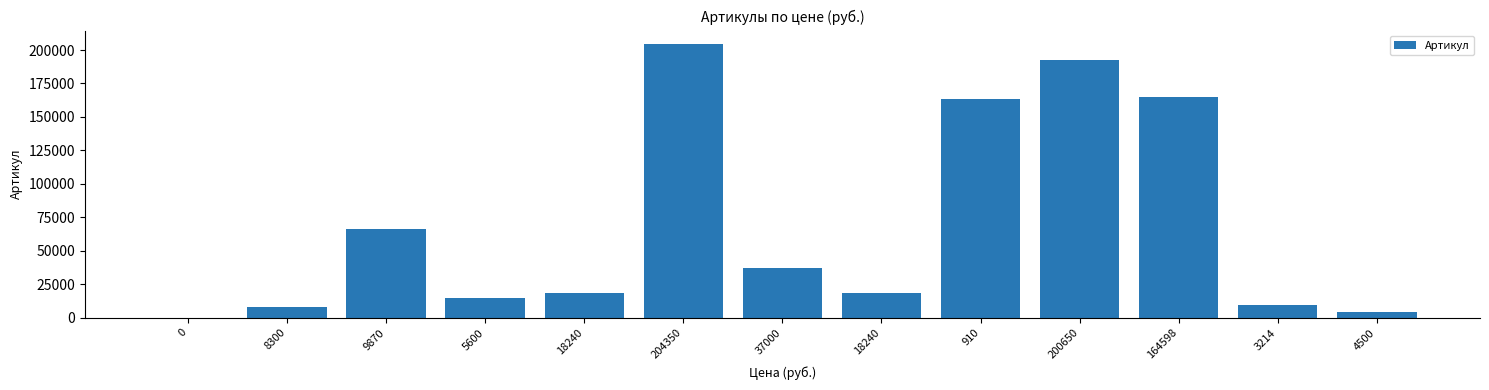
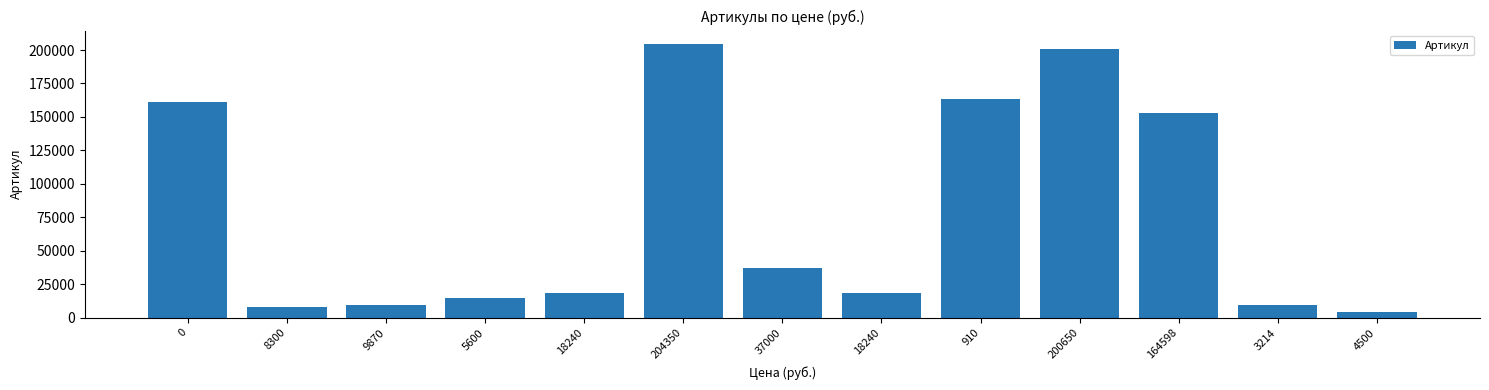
  {
-   "0": 0,
+   "0": 161000,
    "8300": 8000,
-   "9870": 66000,
+   "9870": 10000,
    "5600": 15000,
    "204350": 204000,
    "37000": 37000,
    "910": 163000,
-   "200650": 192000,
-   "164598": 165000,
+   "200650": 201000,
+   "164598": 153000,
    "3214": 9000,
    "4500": 5000
  }
